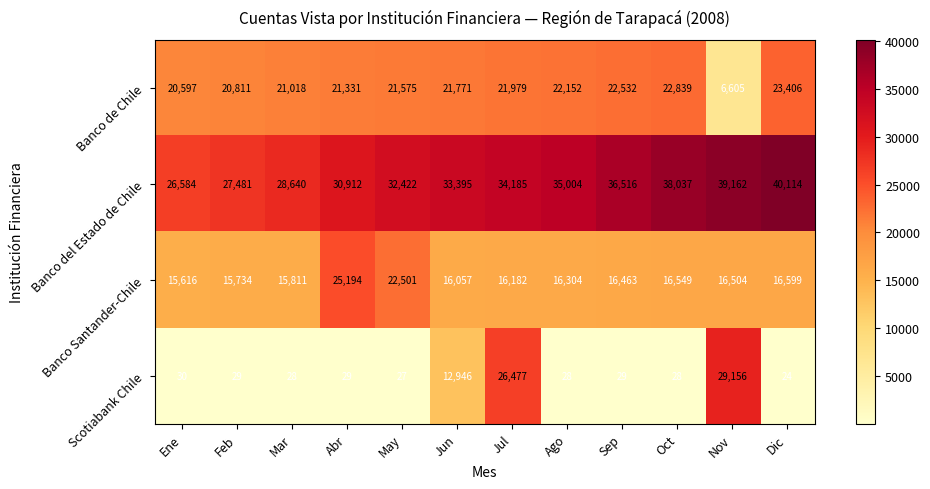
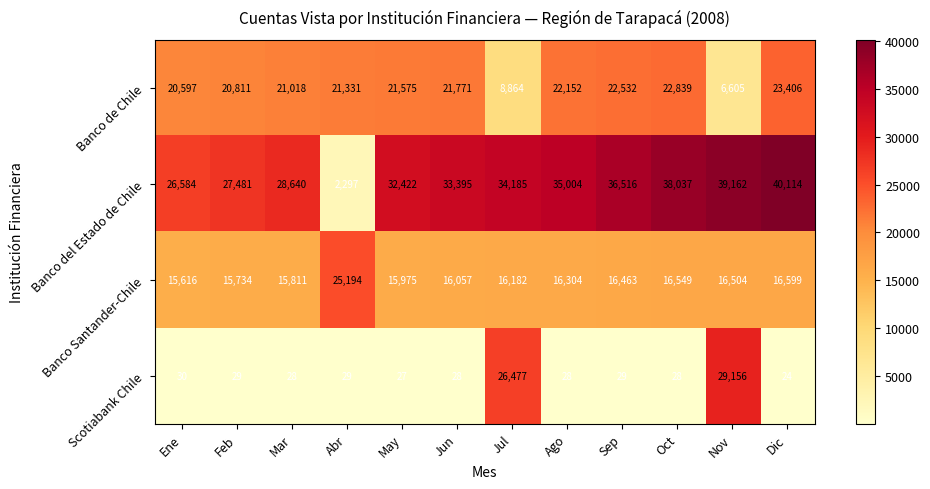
  {
    "Banco de Chile": {
      "Ene": "20,597",
      "Feb": "20,811",
      "Mar": "21,018",
      "Abr": "21,331",
      "May": "21,575",
      "Jun": "21,771",
-     "Jul": "21,979",
+     "Jul": "8,864",
      "Ago": "22,152",
      "Sep": "22,532",
      "Oct": "22,839",
      "Nov": "6,605",
      "Dic": "23,406"
    },
    "Banco del Estado de Chile": {
      "Ene": "26,584",
      "Feb": "27,481",
      "Mar": "28,640",
-     "Abr": "30,912",
+     "Abr": "2,297",
      "May": "32,422",
      "Jun": "33,395",
      "Jul": "34,185",
      "Ago": "35,004",
      "Sep": "36,516",
      "Oct": "38,037",
      "Nov": "39,162",
      "Dic": "40,114"
    },
    "Banco Santander-Chile": {
      "Ene": "15,616",
      "Feb": "15,734",
      "Mar": "15,811",
      "Abr": "25,194",
-     "May": "22,501",
+     "May": "15,975",
      "Jun": "16,057",
      "Jul": "16,182",
      "Ago": "16,304",
      "Sep": "16,463",
      "Oct": "16,549",
      "Nov": "16,504",
      "Dic": "16,599"
    },
    "Scotiabank Chile": {
      "Ene": "30",
      "Feb": "29",
      "Mar": "28",
      "Abr": "29",
      "May": "27",
-     "Jun": "12,946",
+     "Jun": "28",
      "Jul": "26,477",
      "Ago": "28",
      "Sep": "29",
      "Oct": "28",
      "Nov": "29,156",
      "Dic": "24"
    }
  }
